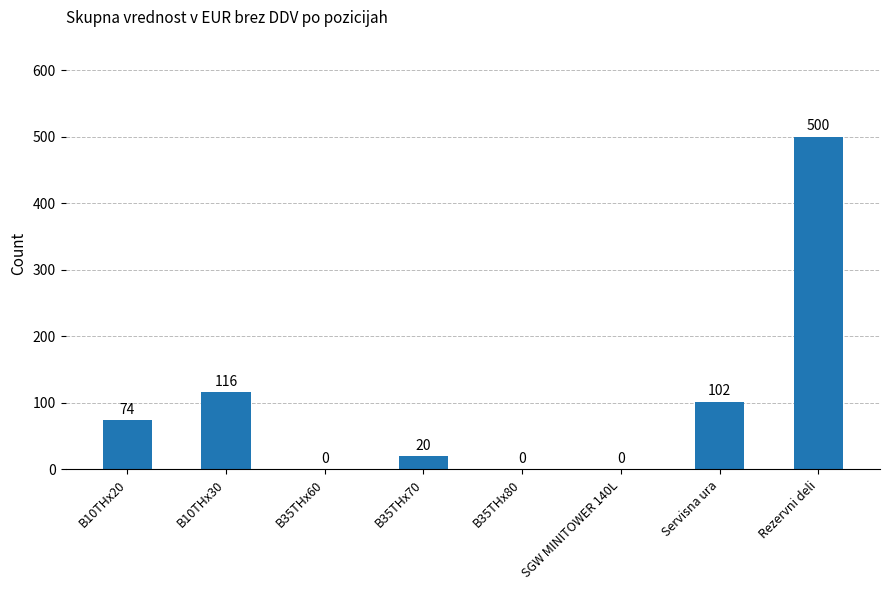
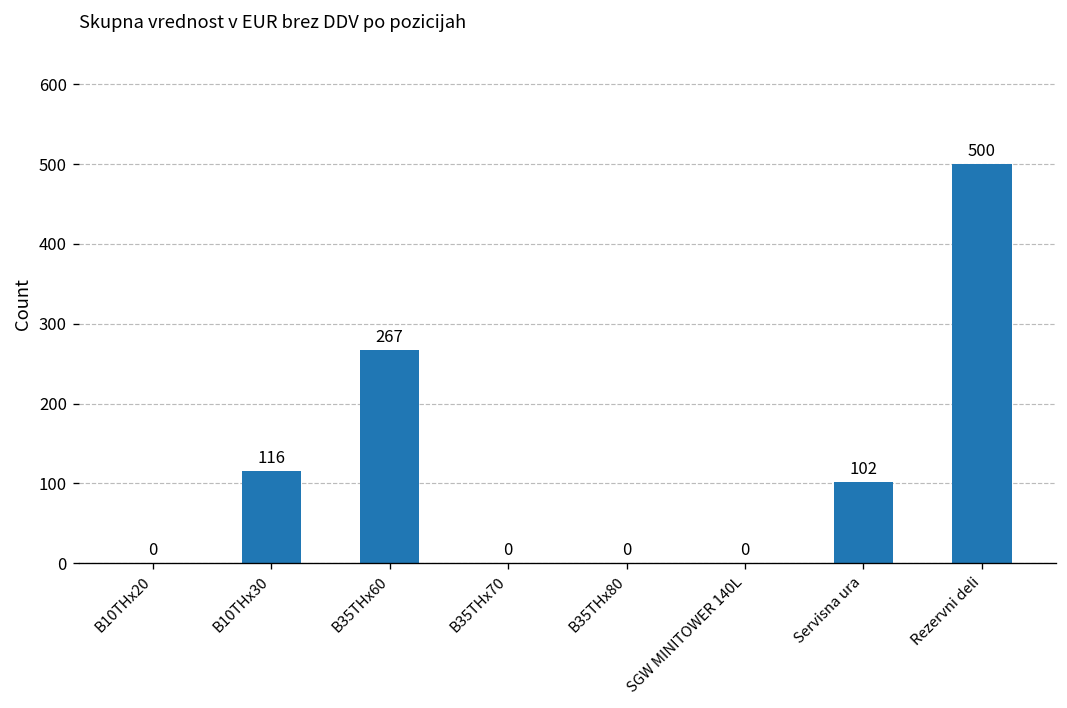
  {
-   "B10THx20": 74,
+   "B10THx20": 0,
    "B10THx30": 116,
-   "B35THx60": 0,
-   "B35THx70": 20,
+   "B35THx60": 267,
+   "B35THx70": 0,
    "B35THx80": 0,
    "SGW MINITOWER 140L": 0,
    "Servisna ura": 102,
    "Rezervni deli": 500
  }
